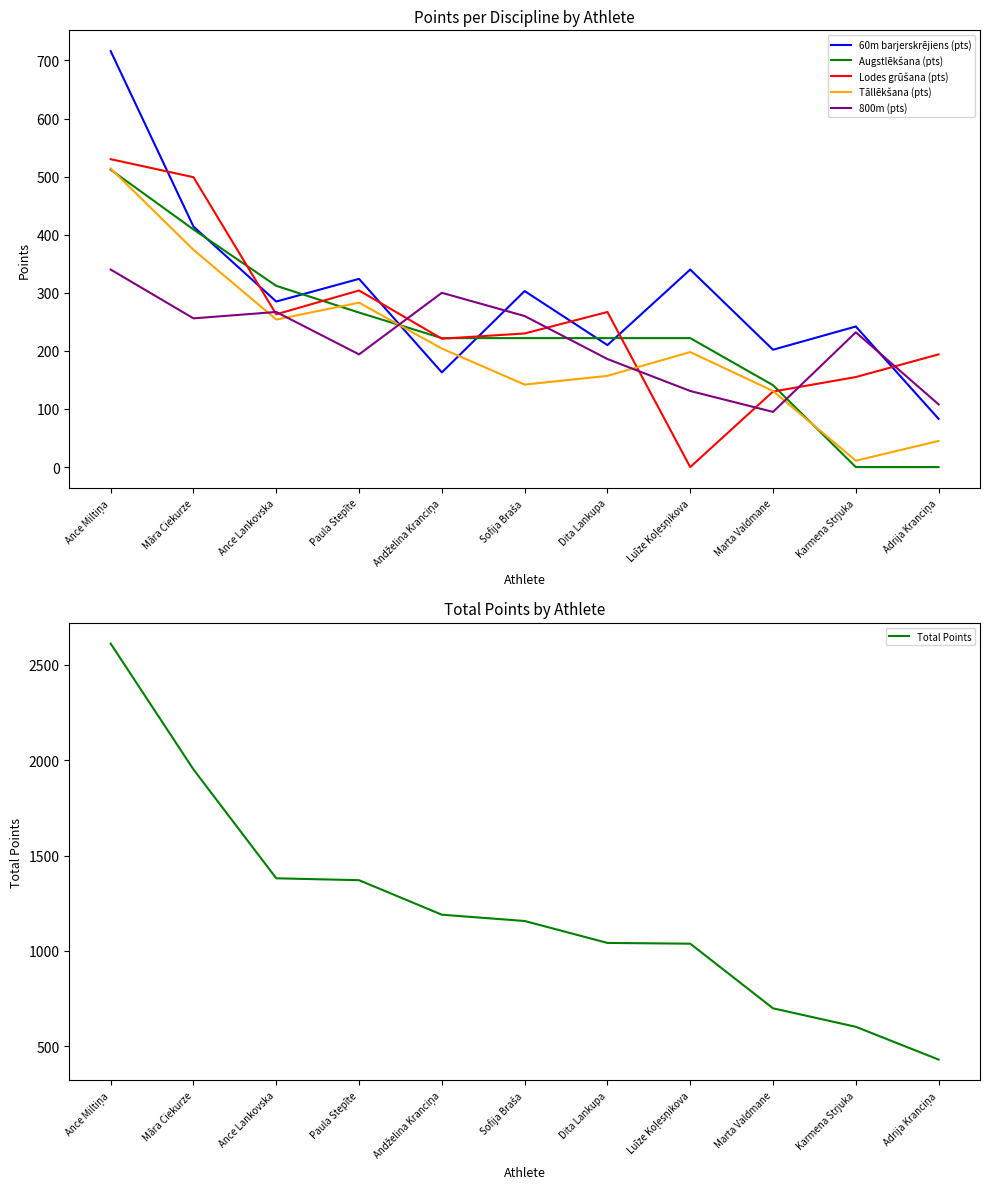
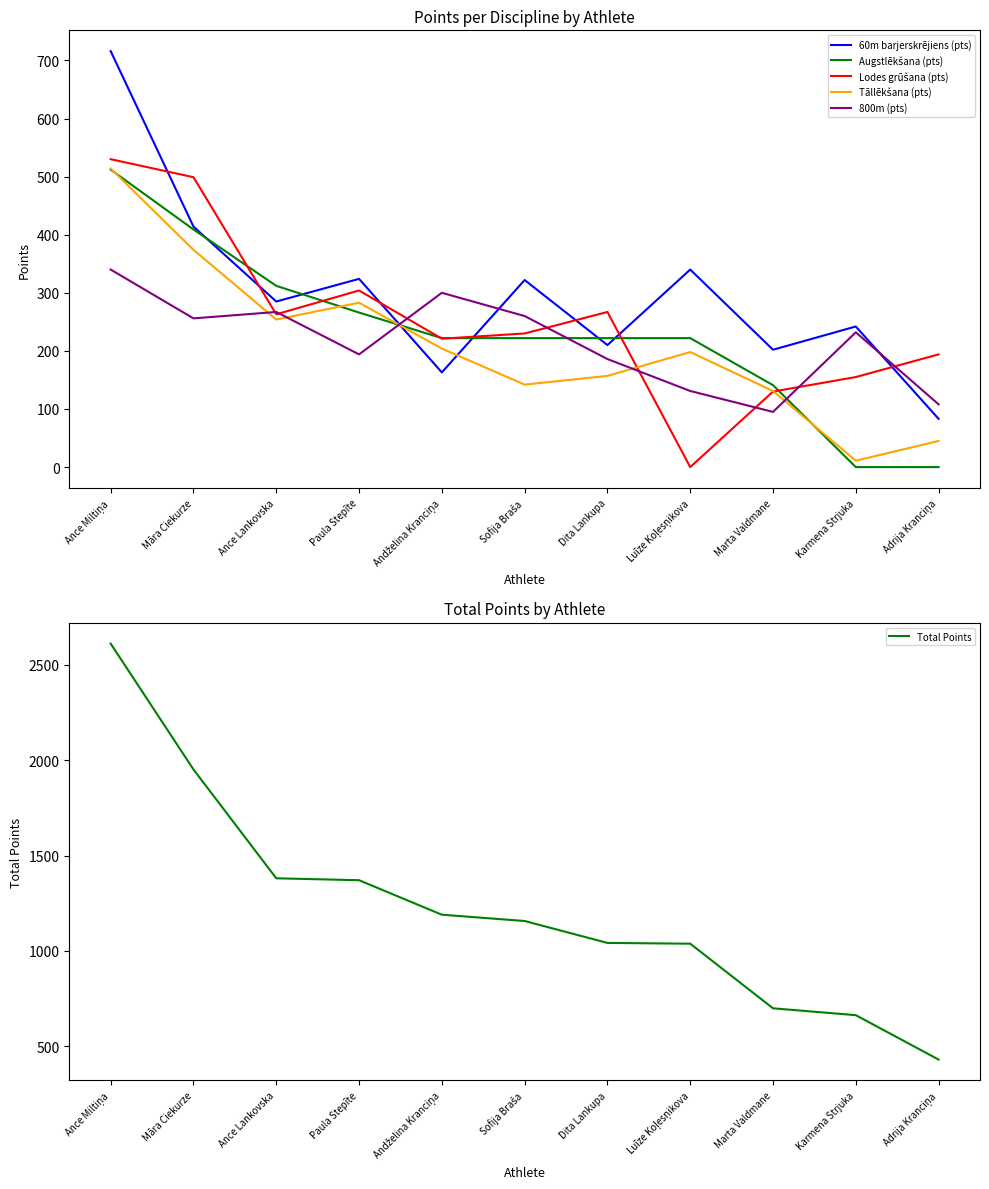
  {
    "Points per Discipline by Athlete": {
      "60m barjerskrējiens (pts)": {
        "Ance Miltiņa": 720,
        "Māra Ciekurze": 410,
        "Ance Lankovska": 290,
        "Paula Stepīte": 320,
        "Andželina Kranciņa": 160,
-       "Sofija Braša": 300,
+       "Sofija Braša": 320,
        "Dita Lankupa": 210,
        "Luīze Koļesņikova": 340,
        "Marta Valdmane": 200,
        "Karmena Strjuka": 240,
        "Adrija Kranciņa": 80
      },
      "Augstlēkšana (pts)": {
        "Māra Ciekurze": 410,
        "Ance Lankovska": 310,
        "Paula Stepīte": 270,
        "Sofija Braša": 220,
        "Dita Lankupa": 220,
        "Luīze Koļesņikova": 220,
        "Marta Valdmane": 140,
        "Karmena Strjuka": 0,
        "Adrija Kranciņa": 0
      },
      "Lodes grūšana (pts)": {
        "Ance Miltiņa": 530,
        "Māra Ciekurze": 500,
        "Paula Stepīte": 300,
        "Sofija Braša": 230,
        "Dita Lankupa": 270,
        "Luīze Koļesņikova": 0,
        "Karmena Strjuka": 160,
        "Adrija Kranciņa": 190
      },
      "Tāllēkšana (pts)": {
        "Māra Ciekurze": 370,
        "Ance Lankovska": 250,
        "Paula Stepīte": 280,
        "Andželina Kranciņa": 200,
        "Sofija Braša": 140,
        "Dita Lankupa": 160,
        "Luīze Koļesņikova": 200,
        "Karmena Strjuka": 10,
        "Adrija Kranciņa": 50
      },
      "800m (pts)": {
        "Ance Miltiņa": 340,
        "Māra Ciekurze": 260,
        "Paula Stepīte": 190,
        "Andželina Kranciņa": 300,
        "Sofija Braša": 260,
        "Dita Lankupa": 190,
        "Luīze Koļesņikova": 130,
        "Marta Valdmane": 100,
        "Karmena Strjuka": 230,
        "Adrija Kranciņa": 110
      }
    },
    "Total Points by Athlete": {
      "Ance Miltiņa": 2610,
      "Māra Ciekurze": 1950,
      "Ance Lankovska": 1380,
      "Paula Stepīte": 1370,
      "Andželina Kranciņa": 1190,
      "Sofija Braša": 1160,
      "Dita Lankupa": 1040,
      "Luīze Koļesņikova": 1040,
      "Marta Valdmane": 700,
-     "Karmena Strjuka": 600,
+     "Karmena Strjuka": 660,
      "Adrija Kranciņa": 430
    }
  }
